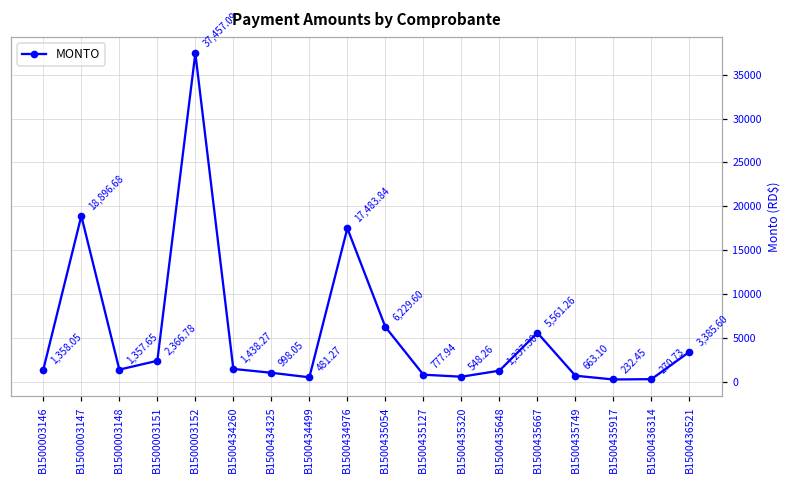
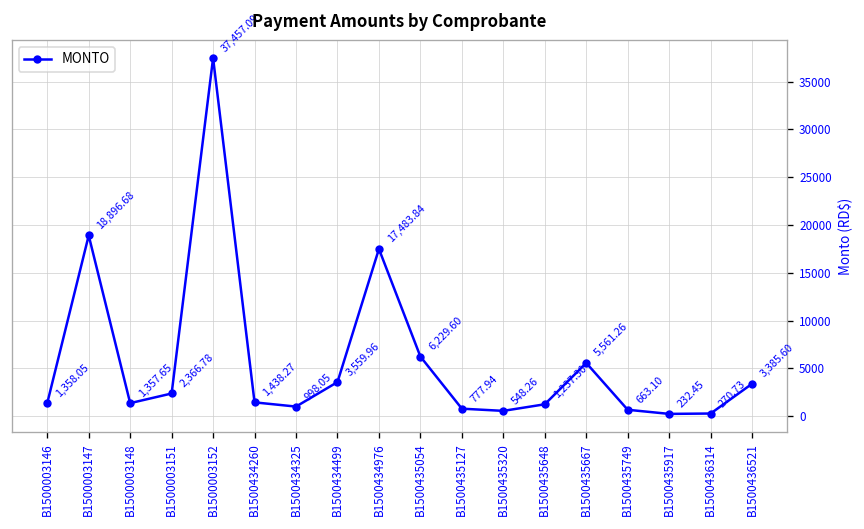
  {
    "B1500003146": "1,358.05",
    "B1500003147": "18,896.68",
    "B1500003151": "2,366.78",
    "B1500003152": "37,457.09",
    "B1500434260": "1,438.27",
    "B1500434325": "998.05",
-   "B1500434499": "481.27",
+   "B1500434499": "3,559.96",
    "B1500434976": "17,483.84",
    "B1500435054": "6,229.60",
    "B1500435127": "777.94",
    "B1500435320": "548.26",
    "B1500435667": "5,561.26",
    "B1500435749": "663.10",
    "B1500435917": "232.45",
    "B1500436314": "270.73",
    "B1500436521": "3,385.60"
  }
